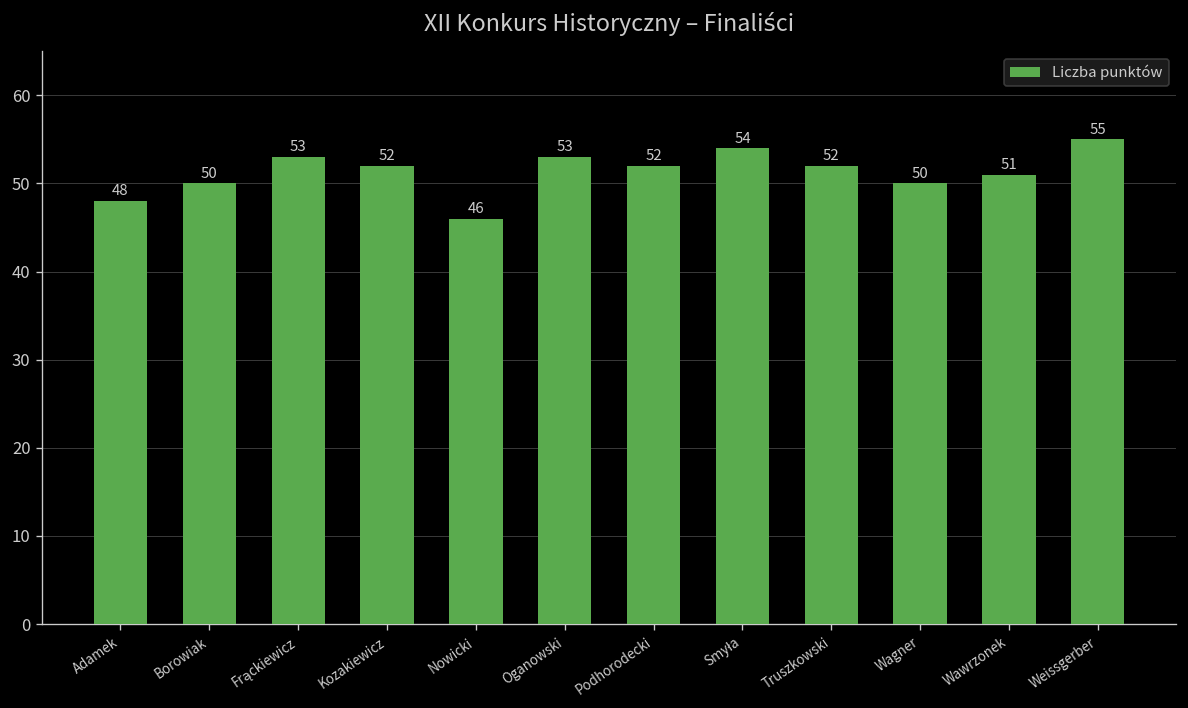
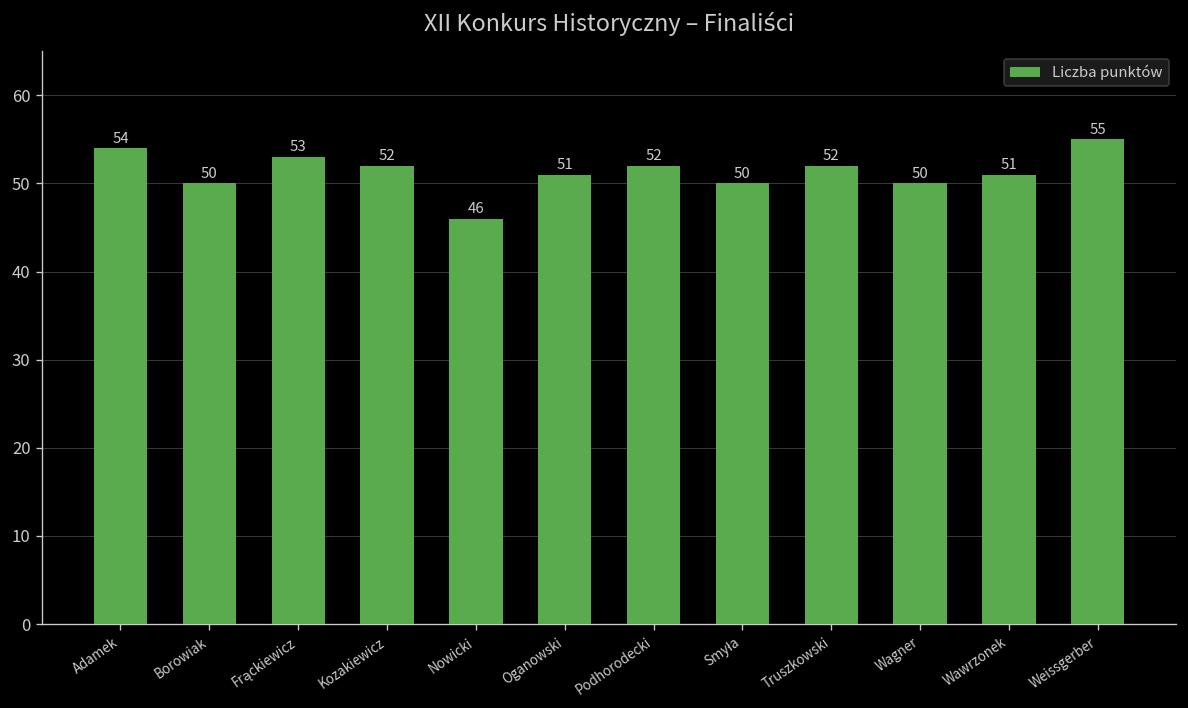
  {
-   "Adamek": 48,
+   "Adamek": 54,
    "Borowiak": 50,
    "Frąckiewicz": 53,
    "Kozakiewicz": 52,
    "Nowicki": 46,
-   "Oganowski": 53,
+   "Oganowski": 51,
    "Podhorodecki": 52,
-   "Smyła": 54,
+   "Smyła": 50,
    "Truszkowski": 52,
    "Wagner": 50,
    "Wawrzonek": 51,
    "Weissgerber": 55
  }
